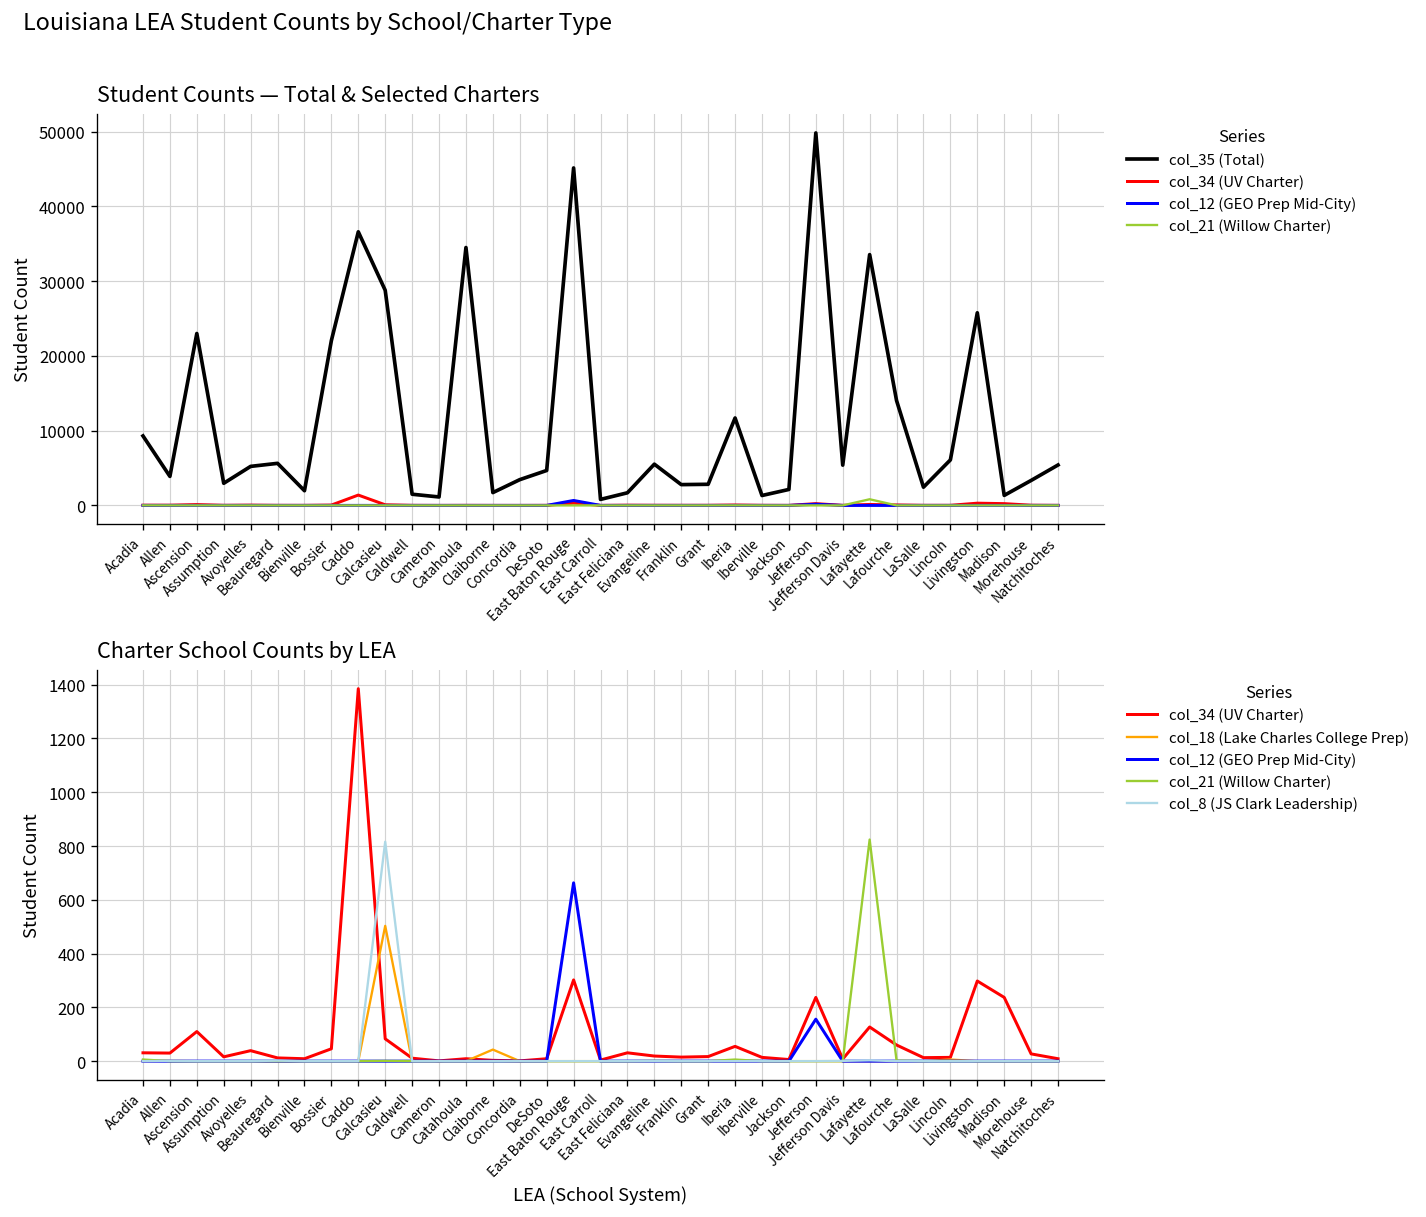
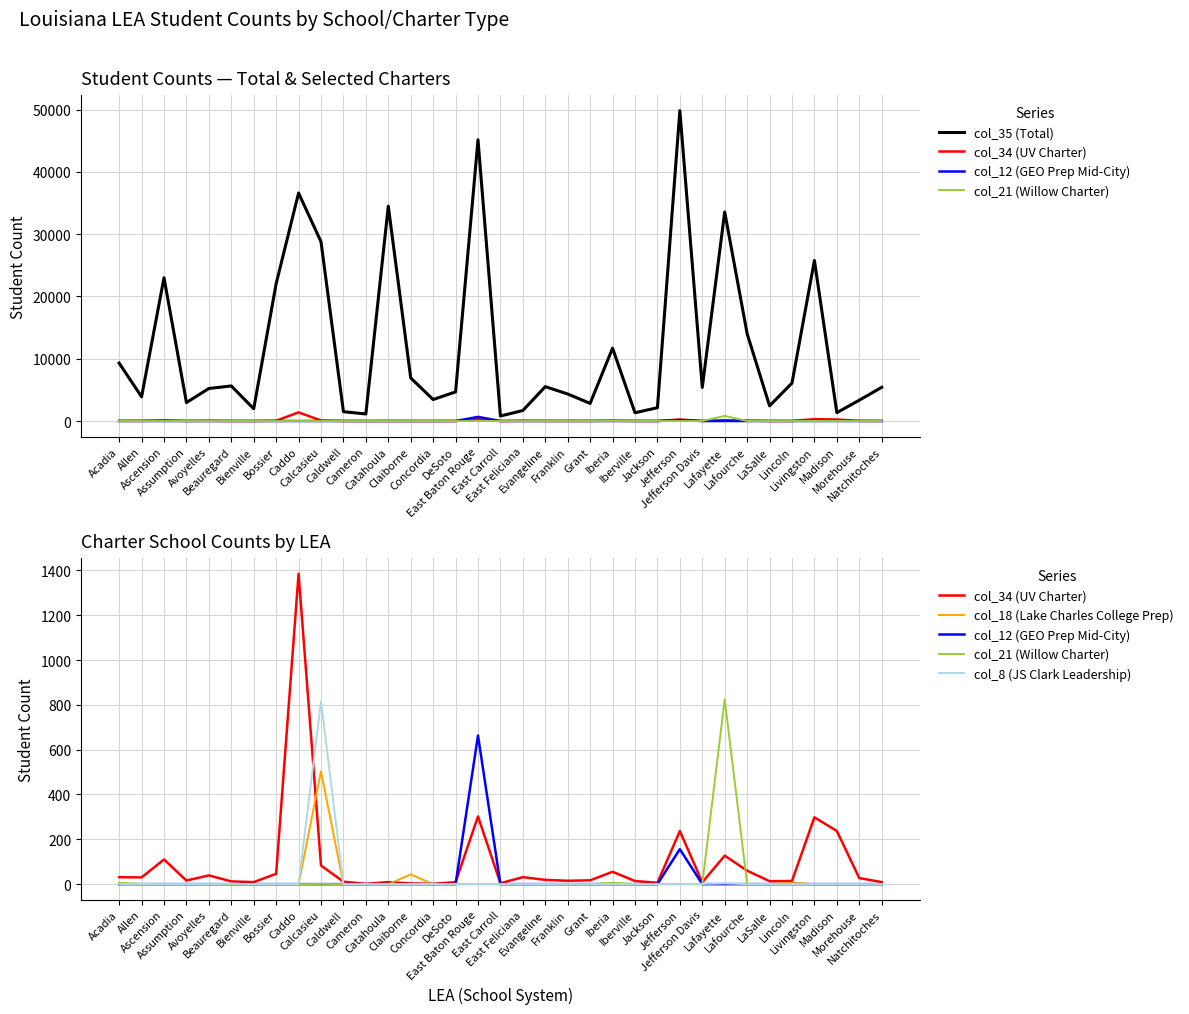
  {
    "Student Counts — Total & Selected Charters": {
      "col_35 (Total)": {
        "Acadia": 9000,
        "Allen": 4000,
        "Ascension": 23000,
        "Assumption": 3000,
        "Avoyelles": 5000,
        "Beauregard": 6000,
        "Bienville": 2000,
        "Bossier": 22000,
        "Caddo": 37000,
        "Calcasieu": 29000,
        "Caldwell": 1000,
        "Cameron": 1000,
        "Catahoula": 35000,
-       "Claiborne": 2000,
+       "Claiborne": 7000,
        "Concordia": 3000,
        "DeSoto": 5000,
        "East Baton Rouge": 45000,
        "East Carroll": 1000,
        "East Feliciana": 2000,
        "Evangeline": 6000,
-       "Franklin": 3000,
+       "Franklin": 4000,
        "Grant": 3000,
        "Iberia": 12000,
        "Iberville": 1000,
        "Jackson": 2000,
        "Jefferson": 50000,
        "Jefferson Davis": 5000,
        "Lafayette": 34000,
        "Lafourche": 14000,
        "LaSalle": 2000,
        "Lincoln": 6000,
        "Livingston": 26000,
        "Madison": 1000,
        "Morehouse": 3000,
        "Natchitoches": 5000
      },
      "col_34 (UV Charter)": {
        "Caddo": 1000
      },
      "col_21 (Willow Charter)": {
        "Lafayette": 1000
      }
    },
    "Charter School Counts by LEA": {
      "col_34 (UV Charter)": {
        "Acadia": 30,
        "Allen": 30,
        "Ascension": 110,
        "Assumption": 20,
        "Avoyelles": 40,
        "Bossier": 50,
        "Caddo": 1390,
        "Calcasieu": 80,
        "East Baton Rouge": 300,
        "East Feliciana": 30,
        "Evangeline": 20,
        "Franklin": 20,
        "Grant": 20,
        "Iberia": 60,
        "Iberville": 10,
        "Jefferson": 240,
        "Lafayette": 130,
        "Lafourche": 60,
        "LaSalle": 10,
        "Livingston": 300,
        "Madison": 240,
        "Morehouse": 30
      },
      "col_18 (Lake Charles College Prep)": {
        "Calcasieu": 500,
        "Claiborne": 40
      },
      "col_12 (GEO Prep Mid-City)": {
        "East Baton Rouge": 660,
        "Jefferson": 160
      },
      "col_21 (Willow Charter)": {
        "Lafayette": 820
      },
      "col_8 (JS Clark Leadership)": {
        "Calcasieu": 820
      }
    }
  }
